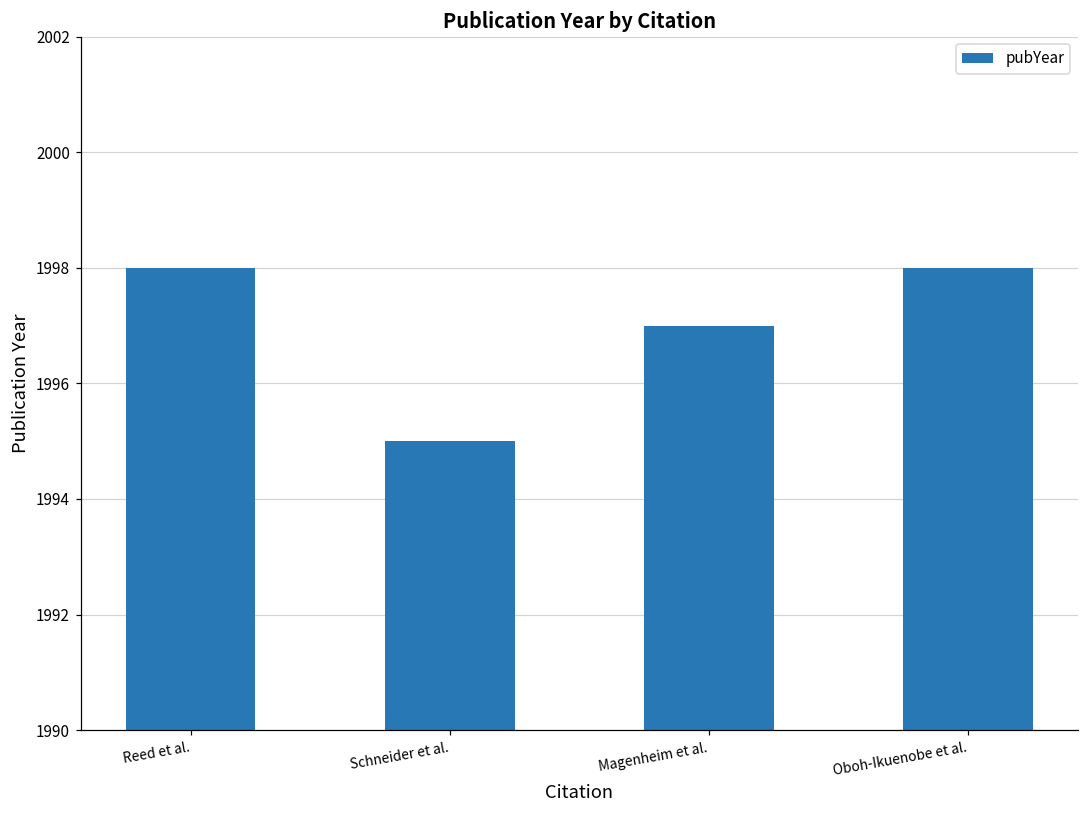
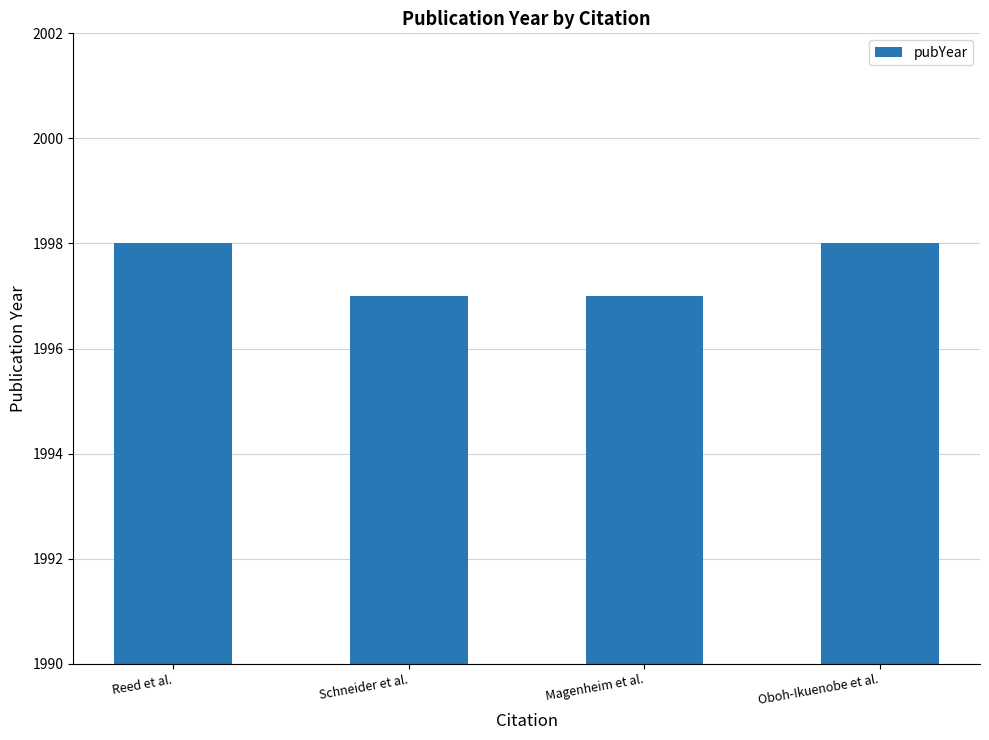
  {
    "Reed et al.": 1998,
-   "Schneider et al.": 1995,
+   "Schneider et al.": 1997,
    "Magenheim et al.": 1997,
    "Oboh-Ikuenobe et al.": 1998
  }
